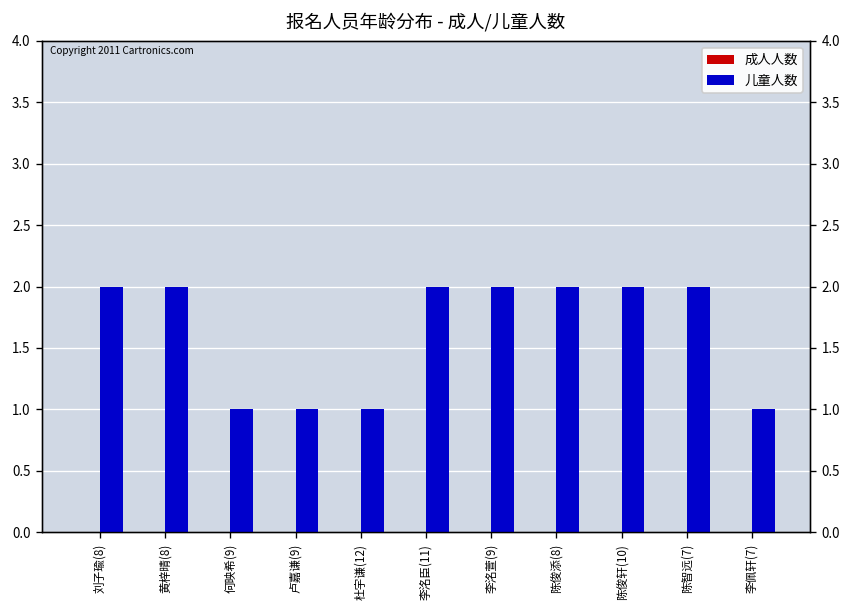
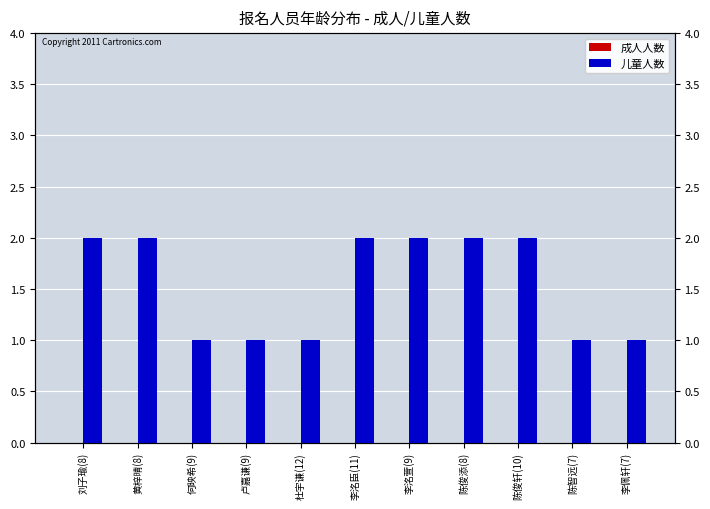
  {
    "成人人数": {
      "刘子瑜(8)": 0,
      "黄梓晴(8)": 0,
      "何映希(9)": 0,
      "卢嘉谦(9)": 0,
      "杜宇谦(12)": 0,
      "李洺臣(11)": 0,
      "李洺萱(9)": 0,
      "陈俊添(8)": 0,
      "陈俊轩(10)": 0,
      "陈智远(7)": 0,
      "李佩轩(7)": 0
    },
    "儿童人数": {
      "刘子瑜(8)": 2,
      "黄梓晴(8)": 2,
      "何映希(9)": 1,
      "卢嘉谦(9)": 1,
      "杜宇谦(12)": 1,
      "李洺臣(11)": 2,
      "李洺萱(9)": 2,
      "陈俊添(8)": 2,
      "陈俊轩(10)": 2,
-     "陈智远(7)": 2,
+     "陈智远(7)": 1,
      "李佩轩(7)": 1
    }
  }
